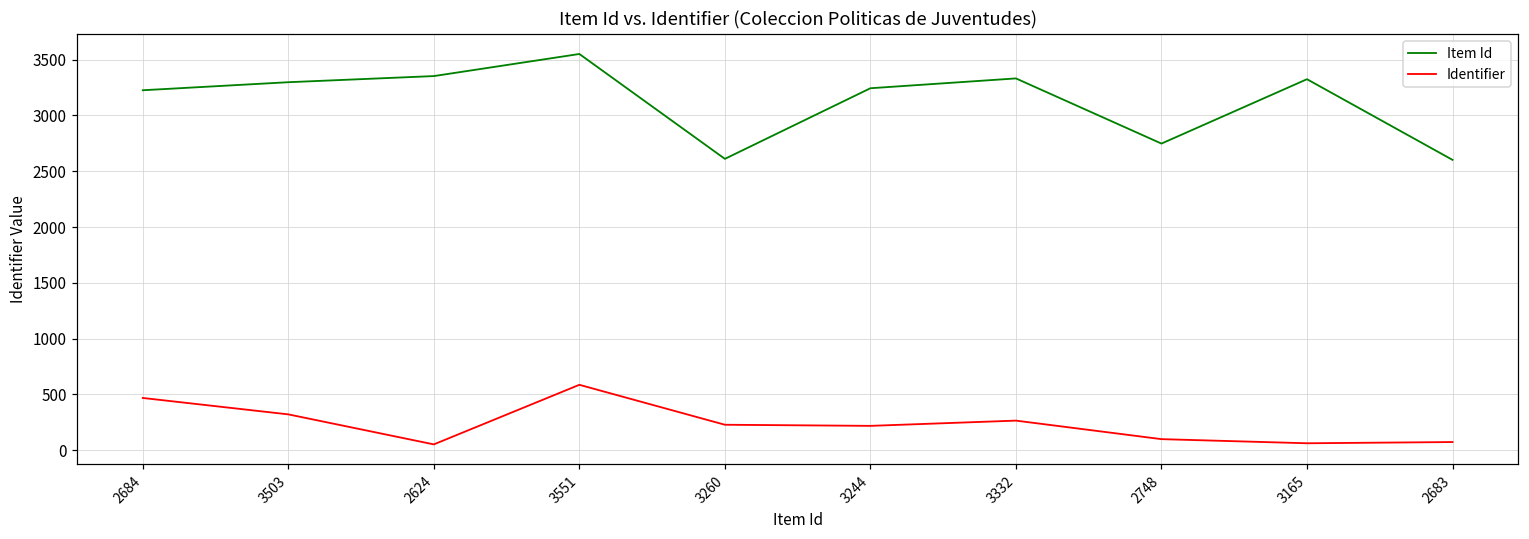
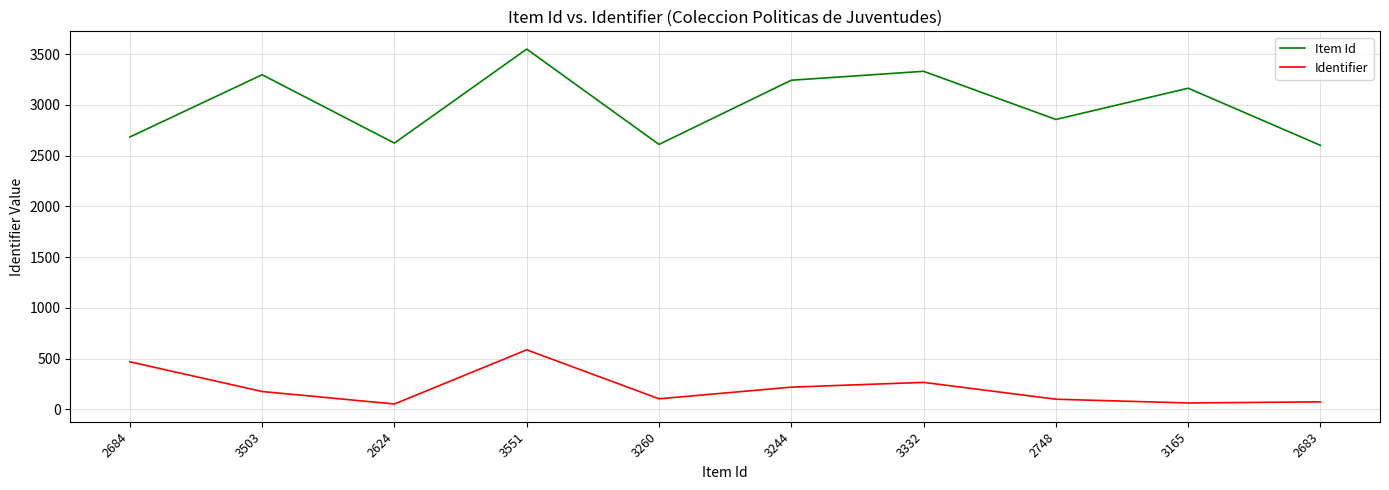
  {
    "Item Id": {
-     "2684": 3230,
+     "2684": 2680,
      "3503": 3300,
-     "2624": 3350,
+     "2624": 2620,
      "3551": 3550,
      "3260": 2610,
      "3244": 3240,
      "3332": 3330,
-     "2748": 2750,
-     "3165": 3330,
+     "2748": 2860,
+     "3165": 3170,
      "2683": 2600
    },
    "Identifier": {
      "2684": 470,
-     "3503": 320,
+     "3503": 180,
      "2624": 50,
      "3551": 590,
-     "3260": 230,
+     "3260": 100,
      "3244": 220,
      "3332": 270,
      "2748": 100,
      "3165": 60,
      "2683": 70
    }
  }
